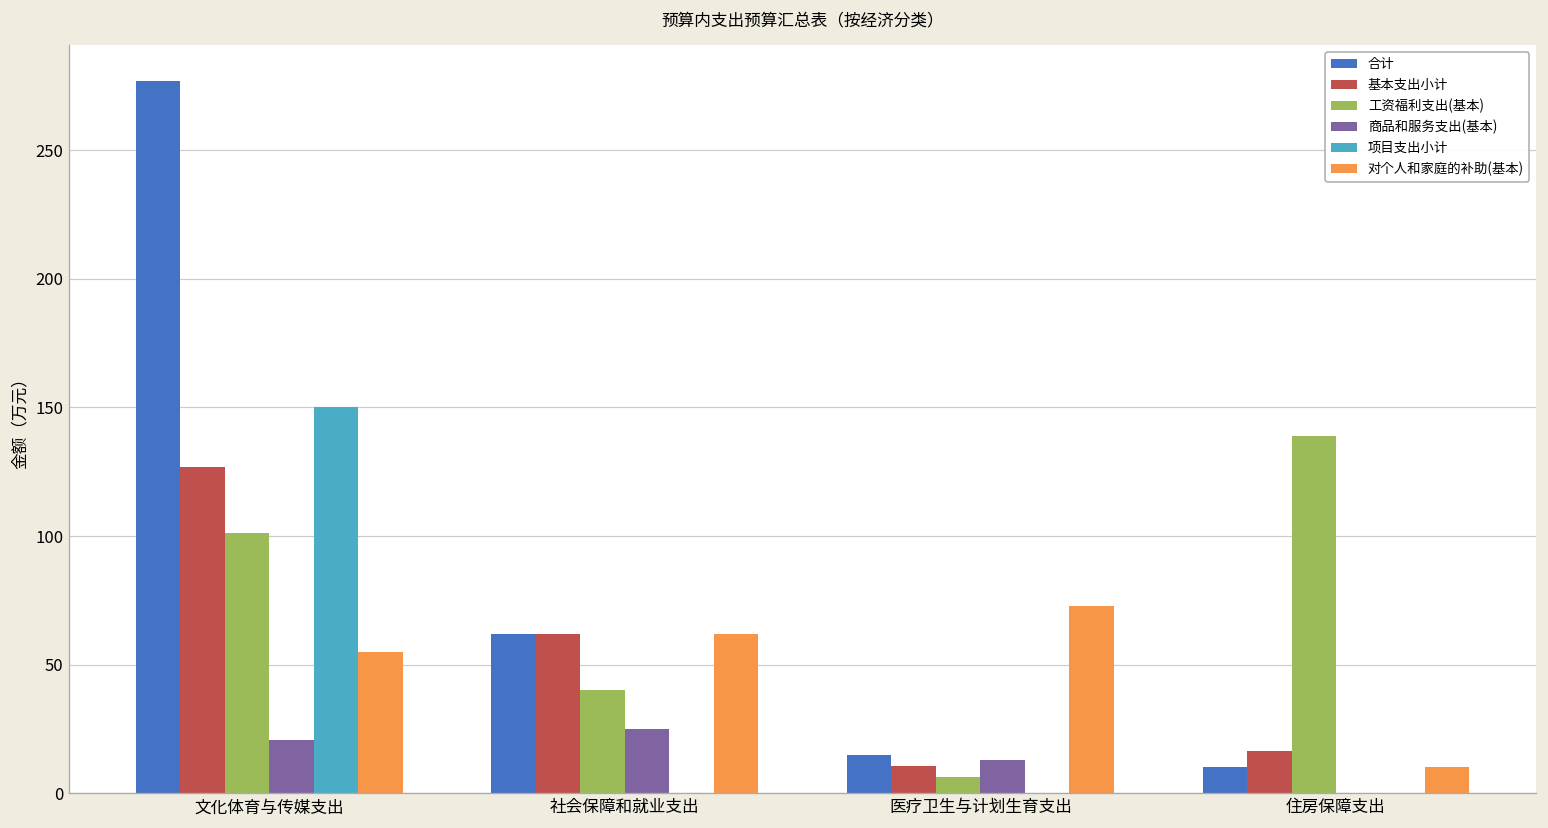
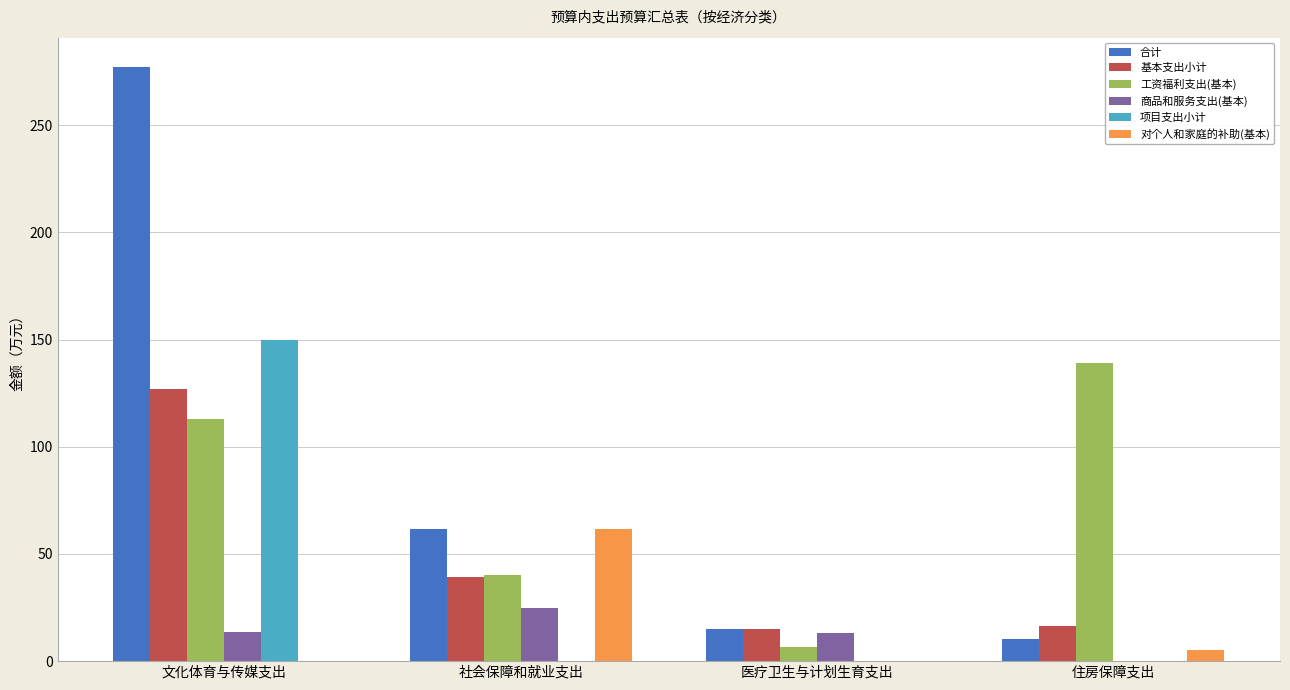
  {
    "基本支出小计": {
      "文化体育与传媒支出": 127,
-     "社会保障和就业支出": 62,
-     "医疗卫生与计划生育支出": 10,
+     "社会保障和就业支出": 39,
+     "医疗卫生与计划生育支出": 15,
      "住房保障支出": 16
    },
    "工资福利支出(基本)": {
-     "文化体育与传媒支出": 101,
+     "文化体育与传媒支出": 113,
      "社会保障和就业支出": 40,
      "医疗卫生与计划生育支出": 6,
      "住房保障支出": 139
    },
    "商品和服务支出(基本)": {
-     "文化体育与传媒支出": 21,
+     "文化体育与传媒支出": 14,
      "社会保障和就业支出": 25,
      "医疗卫生与计划生育支出": 13,
      "住房保障支出": 0
    },
    "对个人和家庭的补助(基本)": {
-     "文化体育与传媒支出": 55,
+     "文化体育与传媒支出": 0,
      "社会保障和就业支出": 62,
-     "医疗卫生与计划生育支出": 73,
-     "住房保障支出": 10
+     "医疗卫生与计划生育支出": 0,
+     "住房保障支出": 5
    }
  }
